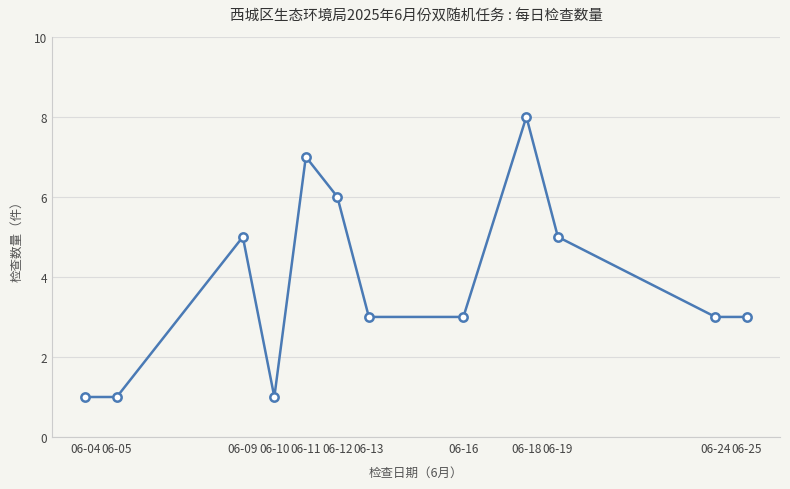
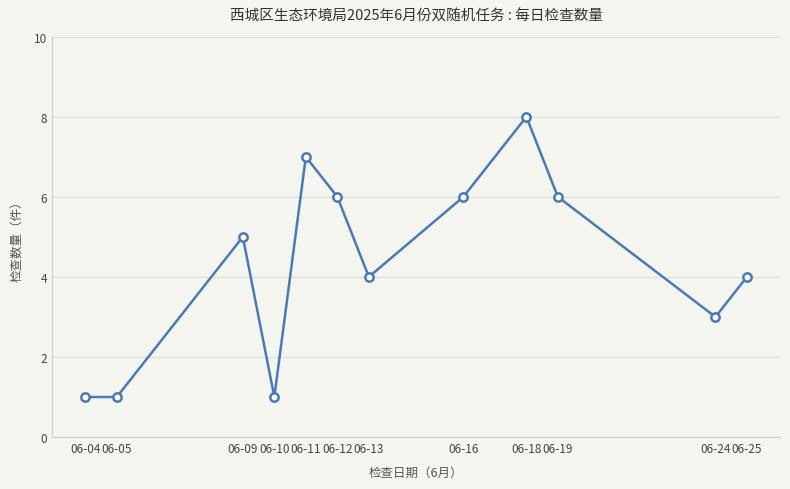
  {
    "06-04": 1,
    "06-05": 1,
    "06-09": 5,
    "06-10": 1,
    "06-11": 7,
    "06-12": 6,
-   "06-13": 3,
-   "06-16": 3,
+   "06-13": 4,
+   "06-16": 6,
    "06-18": 8,
-   "06-19": 5,
+   "06-19": 6,
    "06-24": 3,
-   "06-25": 3
+   "06-25": 4
  }
